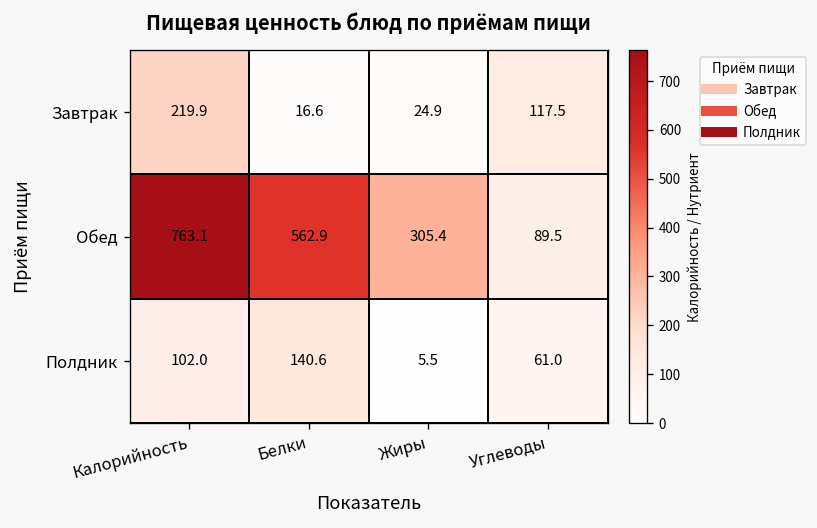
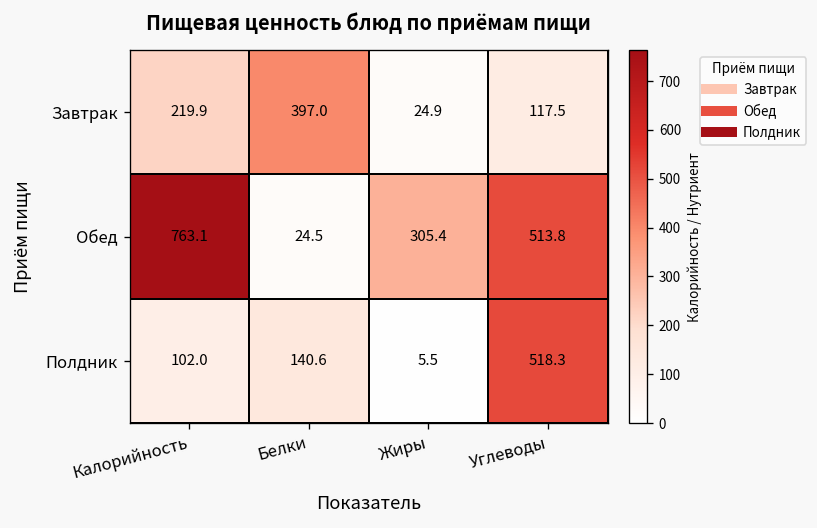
  {
    "Завтрак": {
      "Калорийность": 219.9,
-     "Белки": 16.6,
+     "Белки": 397.0,
      "Жиры": 24.9,
      "Углеводы": 117.5
    },
    "Обед": {
      "Калорийность": 763.1,
-     "Белки": 562.9,
+     "Белки": 24.5,
      "Жиры": 305.4,
-     "Углеводы": 89.5
+     "Углеводы": 513.8
    },
    "Полдник": {
      "Калорийность": 102.0,
      "Белки": 140.6,
      "Жиры": 5.5,
-     "Углеводы": 61.0
+     "Углеводы": 518.3
    }
  }
